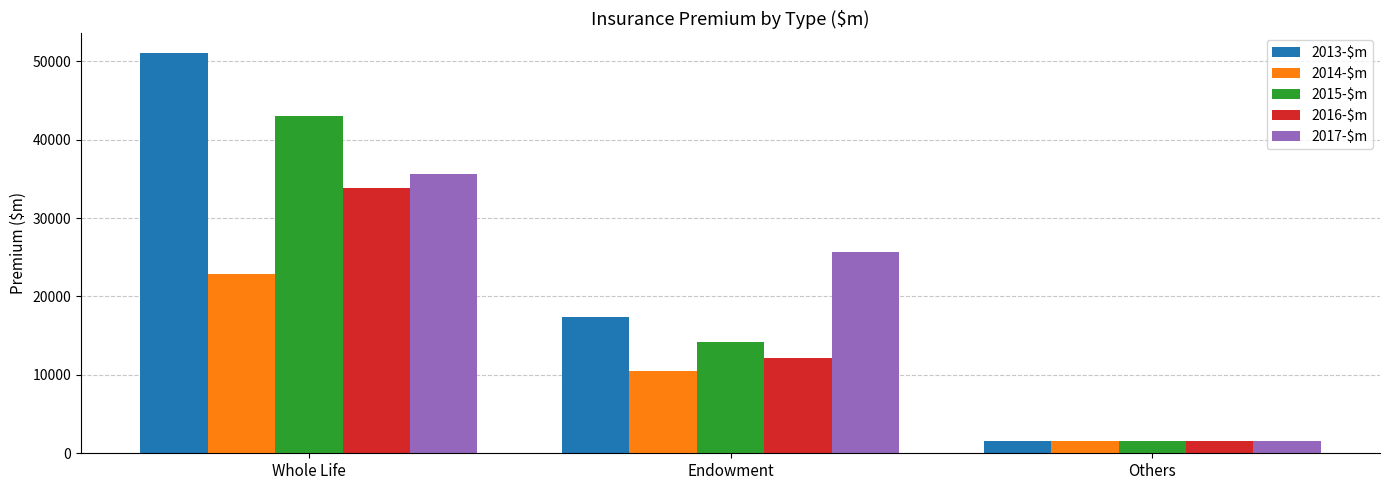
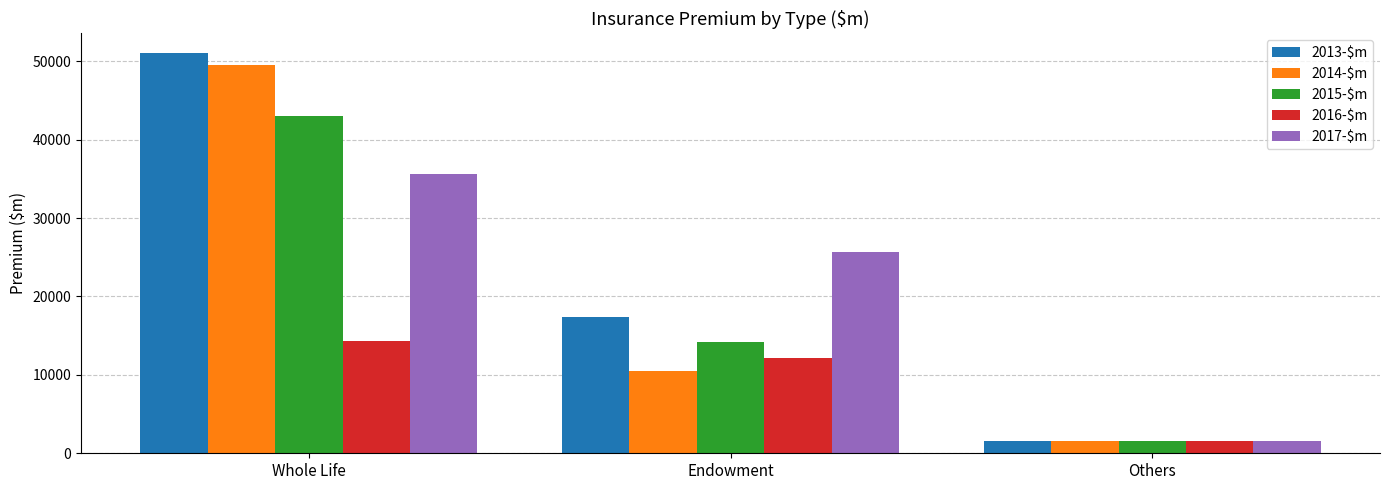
  {
    "2013-$m": {
      "Whole Life": 51000,
      "Endowment": 17000,
      "Others": 2000
    },
    "2014-$m": {
-     "Whole Life": 23000,
+     "Whole Life": 50000,
      "Endowment": 10000,
      "Others": 2000
    },
    "2015-$m": {
      "Whole Life": 43000,
      "Endowment": 14000,
      "Others": 2000
    },
    "2016-$m": {
-     "Whole Life": 34000,
+     "Whole Life": 14000,
      "Endowment": 12000,
      "Others": 2000
    },
    "2017-$m": {
      "Whole Life": 36000,
      "Endowment": 26000,
      "Others": 2000
    }
  }
